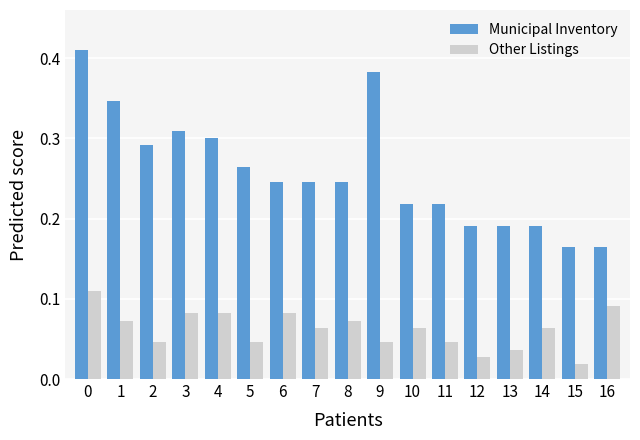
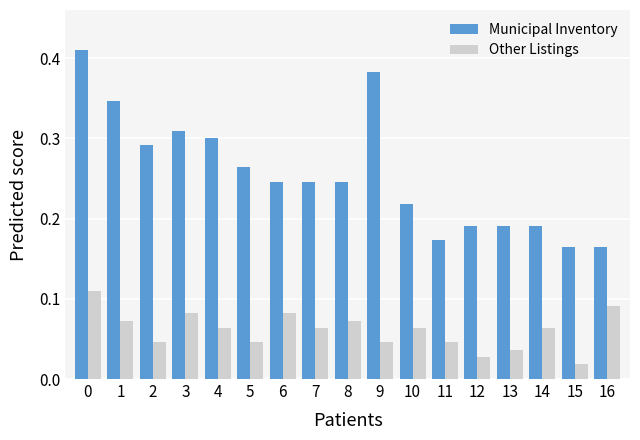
  {
    "Municipal Inventory": {
      "0": 0.41,
      "1": 0.35,
      "2": 0.29,
      "3": 0.31,
      "4": 0.30,
      "5": 0.26,
      "6": 0.25,
      "7": 0.25,
      "8": 0.25,
      "9": 0.38,
      "10": 0.22,
-     "11": 0.22,
+     "11": 0.17,
      "12": 0.19,
      "13": 0.19,
      "14": 0.19,
      "15": 0.16,
      "16": 0.16
    },
    "Other Listings": {
      "0": 0.11,
      "1": 0.07,
      "2": 0.05,
      "3": 0.08,
-     "4": 0.08,
+     "4": 0.06,
      "5": 0.05,
      "6": 0.08,
      "7": 0.06,
      "8": 0.07,
      "9": 0.05,
      "10": 0.06,
      "11": 0.05,
      "12": 0.03,
      "13": 0.04,
      "14": 0.06,
      "15": 0.02,
      "16": 0.09
    }
  }
